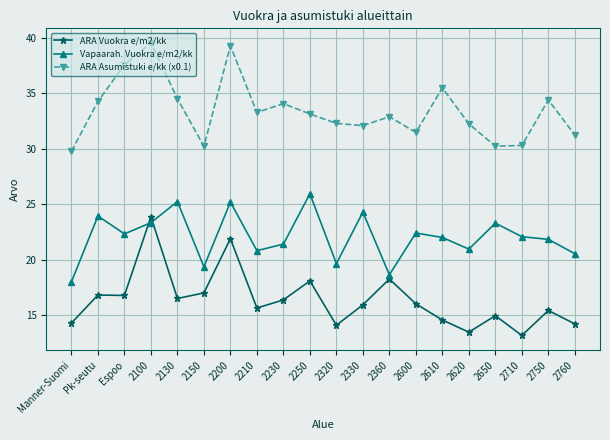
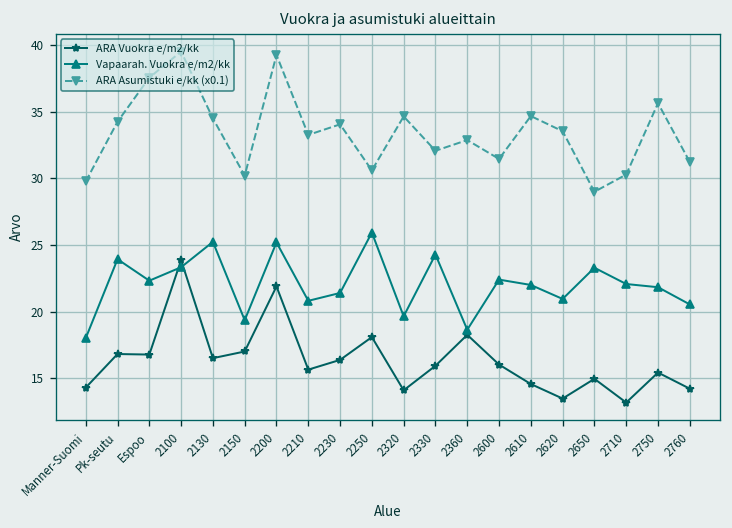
  {
    "ARA Asumistuki e/kk (x0.1)": {
      "Manner-Suomi": 29.8,
      "Pk-seutu": 34.3,
      "2130": 34.5,
      "2150": 30.2,
      "2200": 39.3,
      "2210": 33.3,
      "2230": 34.1,
-     "2250": 33.1,
-     "2320": 32.3,
+     "2250": 30.6,
+     "2320": 34.6,
      "2330": 32.1,
      "2360": 32.9,
      "2600": 31.5,
-     "2610": 35.5,
-     "2620": 32.2,
-     "2650": 30.2,
+     "2610": 34.7,
+     "2620": 33.5,
+     "2650": 29.0,
      "2710": 30.3,
-     "2750": 34.4,
+     "2750": 35.6,
      "2760": 31.2
    }
  }
